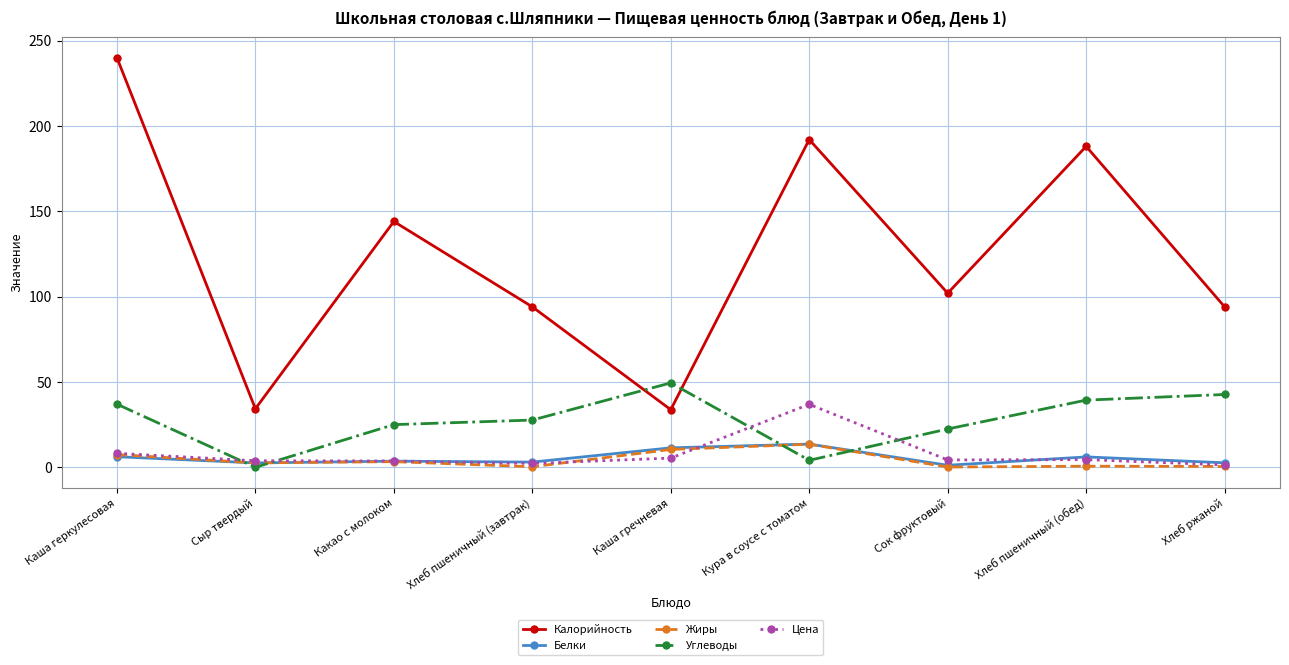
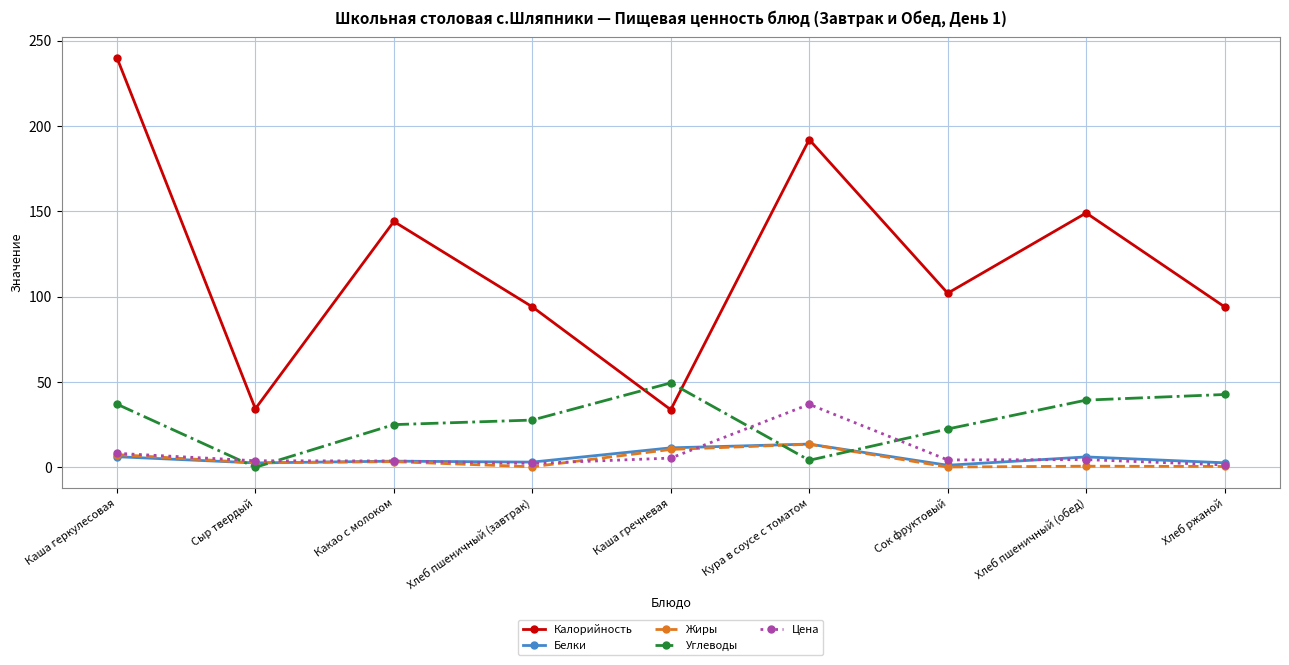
  {
    "Калорийность": {
      "Каша геркулесовая": 240,
      "Сыр твердый": 34,
      "Какао с молоком": 144,
      "Хлеб пшеничный (завтрак)": 94,
      "Каша гречневая": 34,
      "Кура в соусе с томатом": 192,
      "Сок фруктовый": 102,
-     "Хлеб пшеничный (обед)": 188,
+     "Хлеб пшеничный (обед)": 149,
      "Хлеб ржаной": 94
    },
    "Белки": {
      "Хлеб пшеничный (обед)": 6
    },
    "Жиры": {
      "Хлеб пшеничный (завтрак)": 0,
      "Хлеб пшеничный (обед)": 1
    },
    "Углеводы": {
      "Каша геркулесовая": 37,
      "Сыр твердый": 0,
      "Какао с молоком": 25,
      "Хлеб пшеничный (завтрак)": 28,
      "Каша гречневая": 49,
      "Кура в соусе с томатом": 4,
      "Сок фруктовый": 22,
      "Хлеб пшеничный (обед)": 39,
      "Хлеб ржаной": 43
    },
    "Цена": {
      "Каша гречневая": 5,
      "Кура в соусе с томатом": 37,
      "Сок фруктовый": 4,
      "Хлеб пшеничный (обед)": 5
    }
  }
